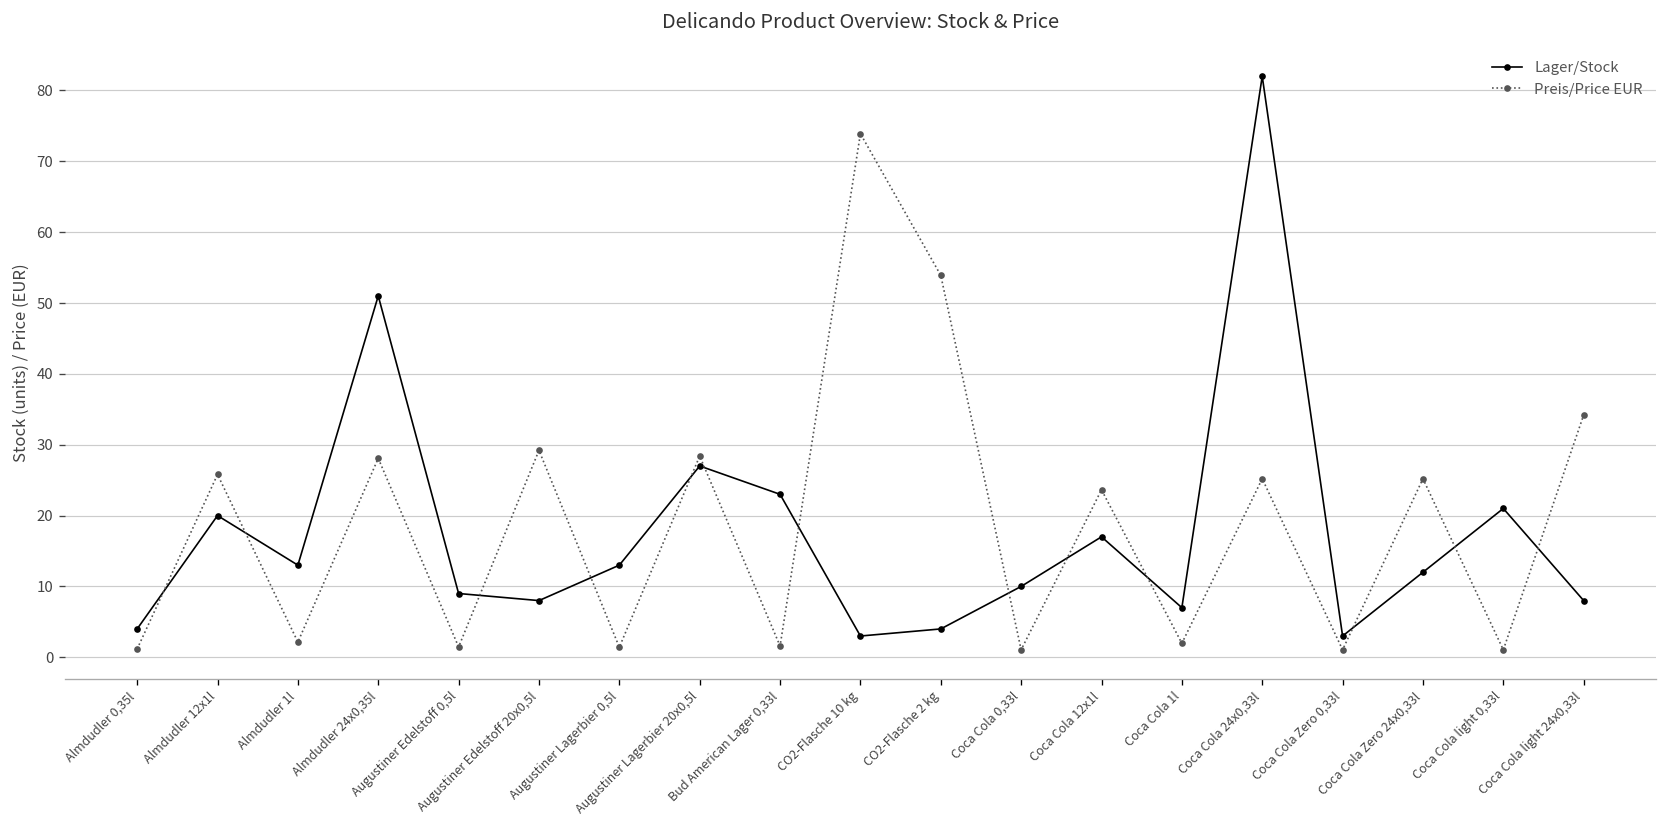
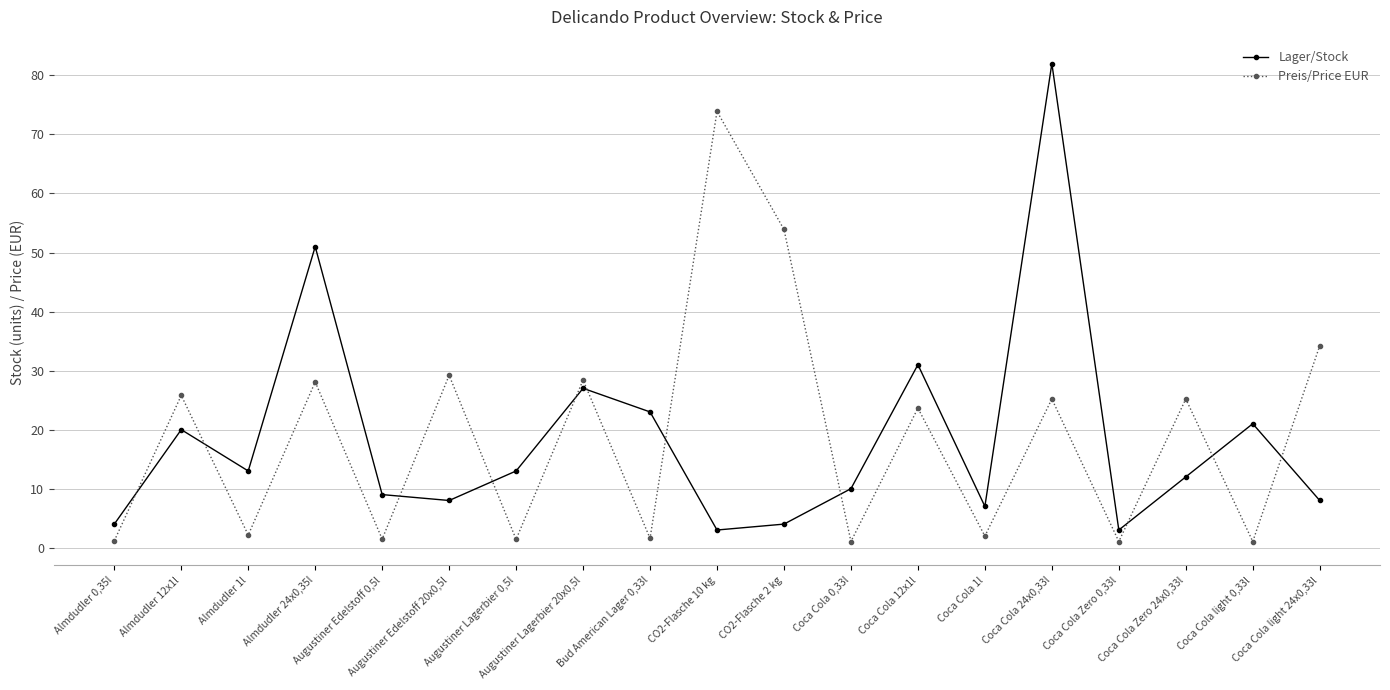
  {
    "Lager/Stock": {
      "Almdudler 0,35l": 4,
      "Almdudler 12x1l": 20,
      "Almdudler 1l": 13,
      "Almdudler 24x0,35l": 51,
      "Augustiner Edelstoff 0,5l": 9,
      "Augustiner Edelstoff 20x0,5l": 8,
      "Augustiner Lagerbier 0,5l": 13,
      "Augustiner Lagerbier 20x0,5l": 27,
      "Bud American Lager 0,33l": 23,
      "CO2-Flasche 10 kg": 3,
      "CO2-Flasche 2 kg": 4,
      "Coca Cola 0,33l": 10,
-     "Coca Cola 12x1l": 17,
+     "Coca Cola 12x1l": 31,
      "Coca Cola 1l": 7,
      "Coca Cola 24x0,33l": 82,
      "Coca Cola Zero 0,33l": 3,
      "Coca Cola Zero 24x0,33l": 12,
      "Coca Cola light 0,33l": 21,
      "Coca Cola light 24x0,33l": 8
    },
    "Preis/Price EUR": {
      "Almdudler 0,35l": 1,
      "Almdudler 12x1l": 26,
      "Almdudler 1l": 2,
      "Almdudler 24x0,35l": 28,
      "Augustiner Edelstoff 0,5l": 1,
      "Augustiner Edelstoff 20x0,5l": 29,
      "Augustiner Lagerbier 0,5l": 1,
      "Augustiner Lagerbier 20x0,5l": 28,
      "Bud American Lager 0,33l": 2,
      "CO2-Flasche 10 kg": 74,
      "CO2-Flasche 2 kg": 54,
      "Coca Cola 0,33l": 1,
      "Coca Cola 12x1l": 24,
      "Coca Cola 1l": 2,
      "Coca Cola 24x0,33l": 25,
      "Coca Cola Zero 0,33l": 1,
      "Coca Cola Zero 24x0,33l": 25,
      "Coca Cola light 0,33l": 1,
      "Coca Cola light 24x0,33l": 34
    }
  }
